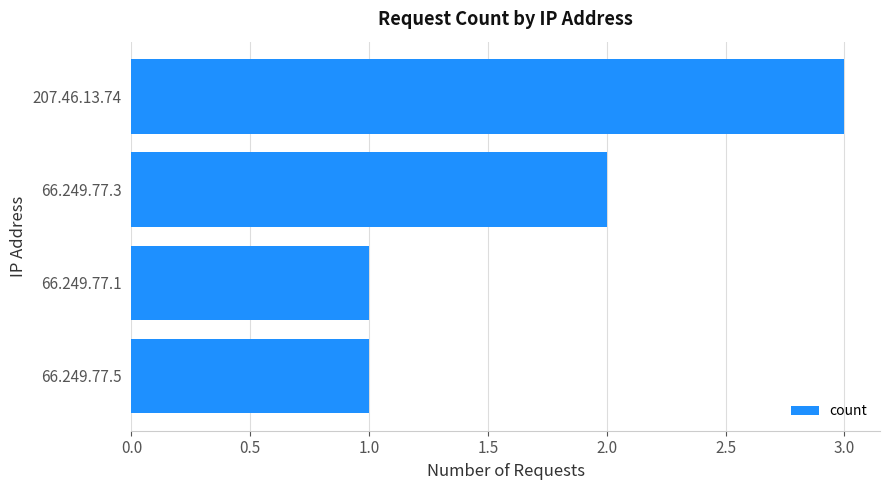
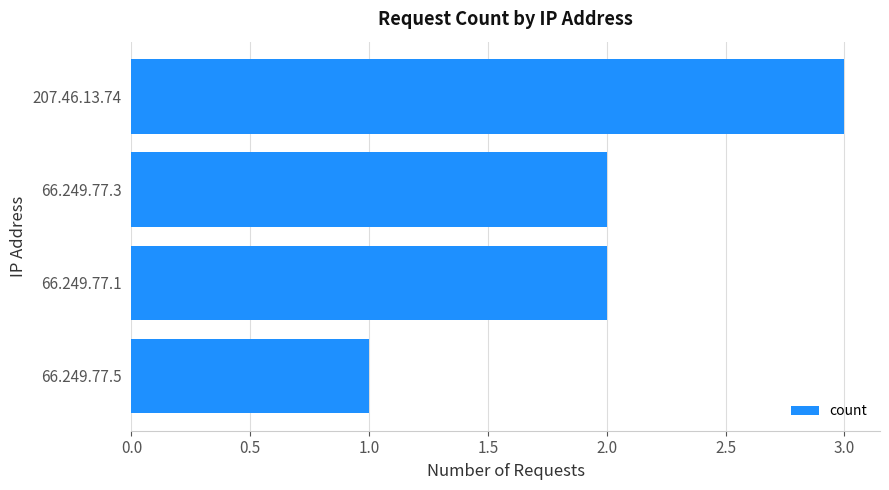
  {
    "207.46.13.74": 3,
    "66.249.77.3": 2,
-   "66.249.77.1": 1,
+   "66.249.77.1": 2,
    "66.249.77.5": 1
  }
